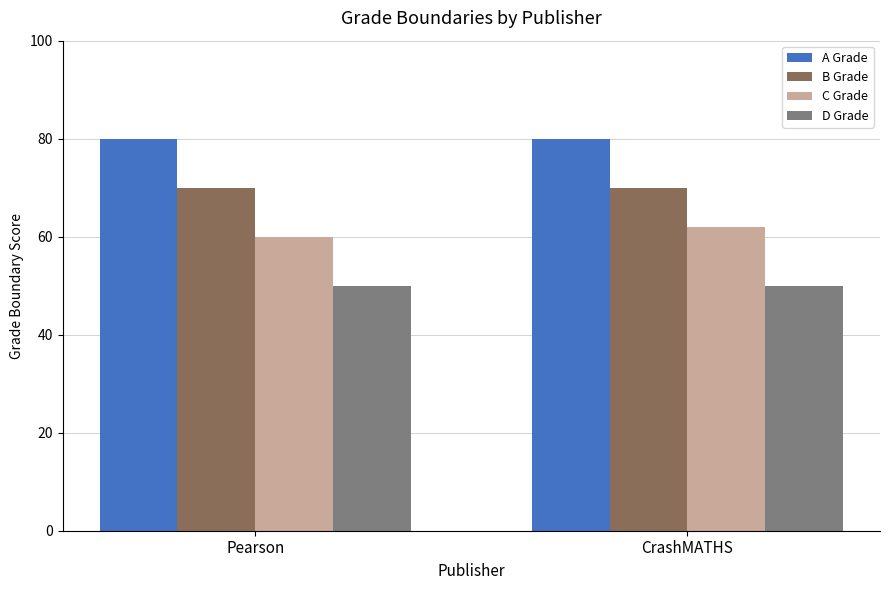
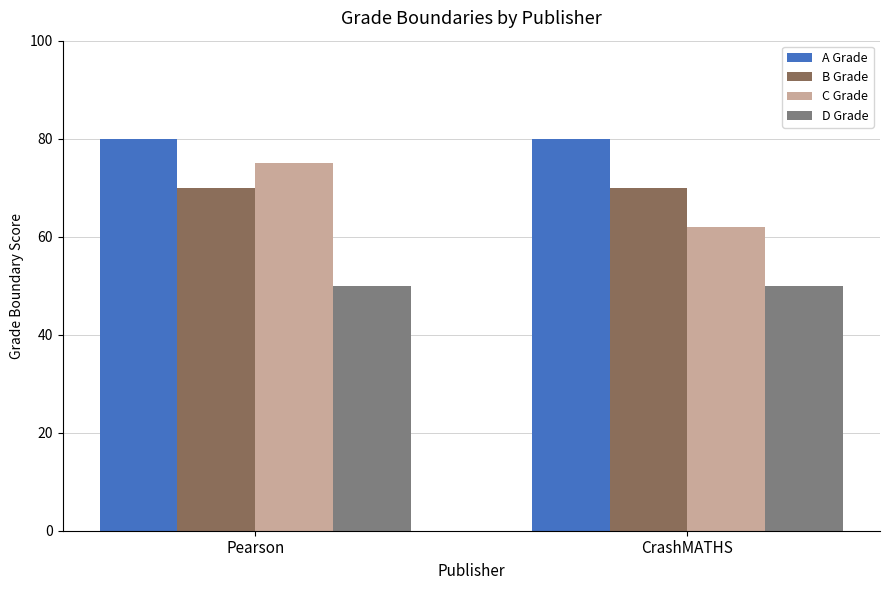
  {
    "A Grade": {
      "Pearson": 80,
      "CrashMATHS": 80
    },
    "C Grade": {
-     "Pearson": 60,
+     "Pearson": 75,
      "CrashMATHS": 62
    }
  }
